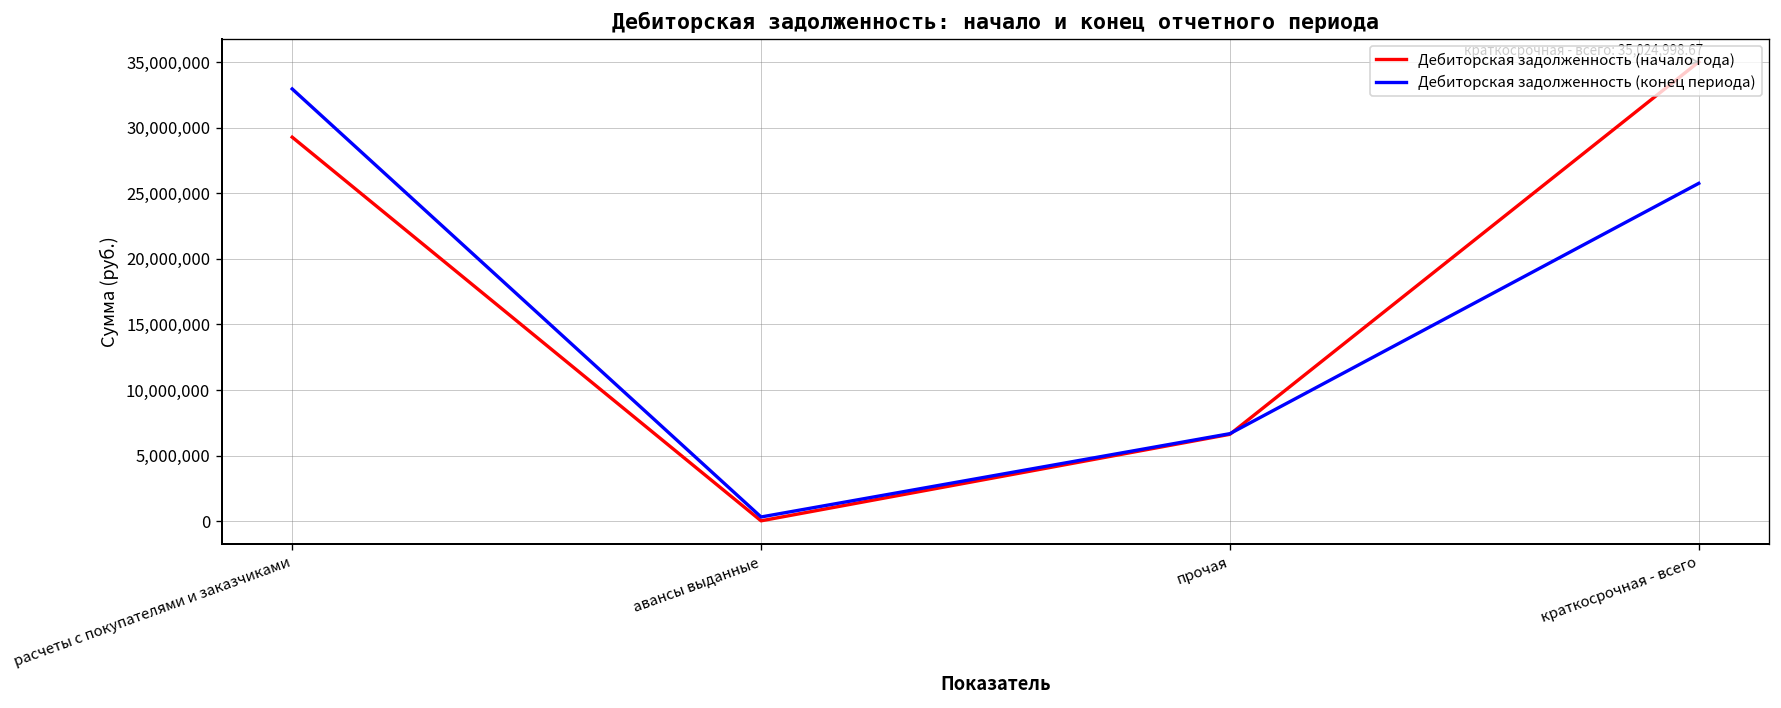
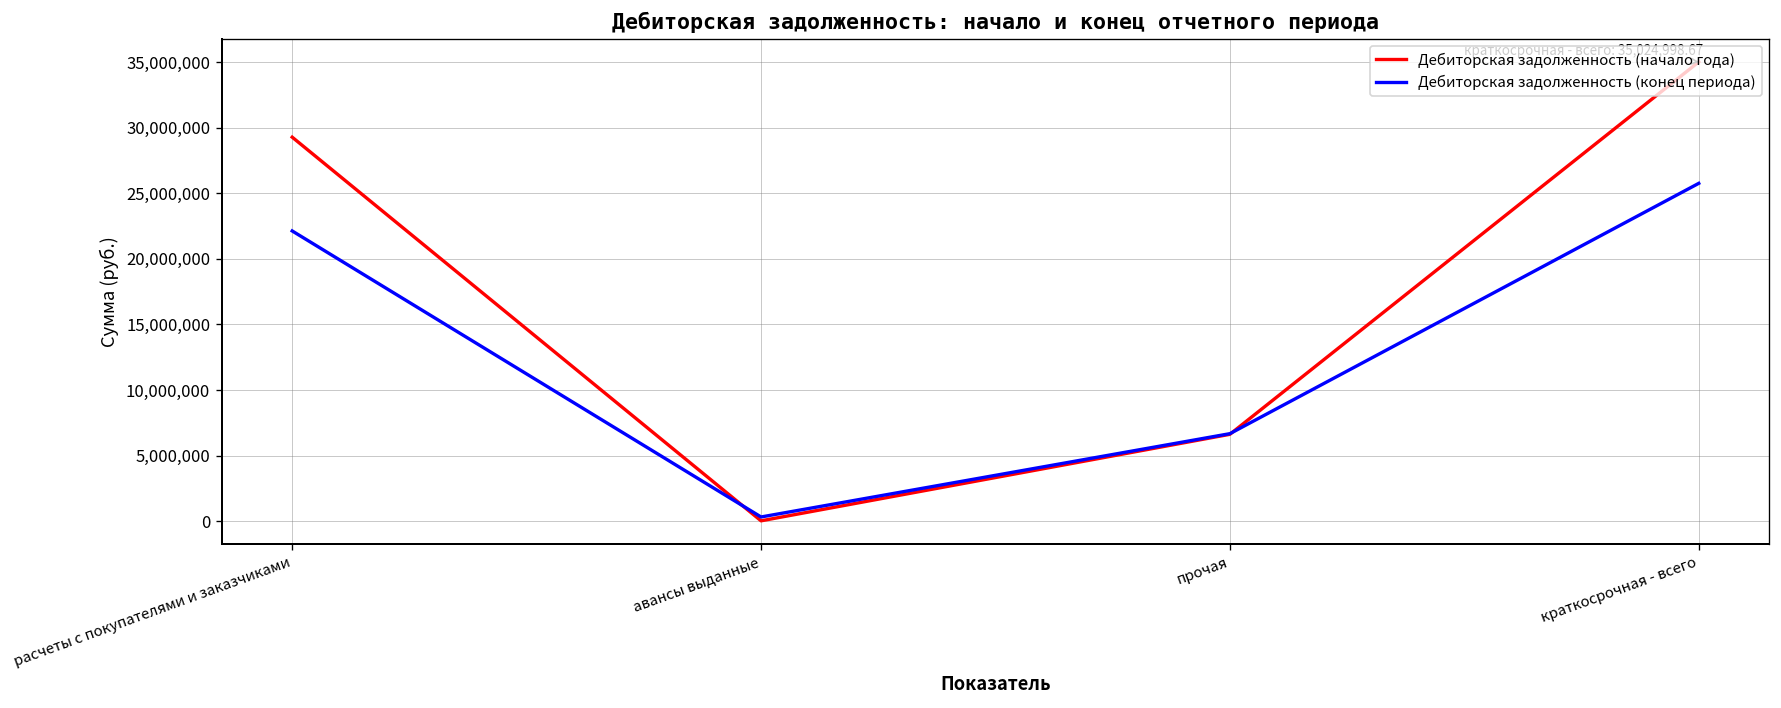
  {
    "Дебиторская задолженность (начало года)": {
      "расчеты с покупателями и заказчиками": "29,300,000",
      "авансы выданные": "0"
    },
    "Дебиторская задолженность (конец периода)": {
-     "расчеты с покупателями и заказчиками": "33,000,000",
+     "расчеты с покупателями и заказчиками": "22,100,000",
      "авансы выданные": "300,000",
      "краткосрочная - всего": "25,800,000"
    }
  }
